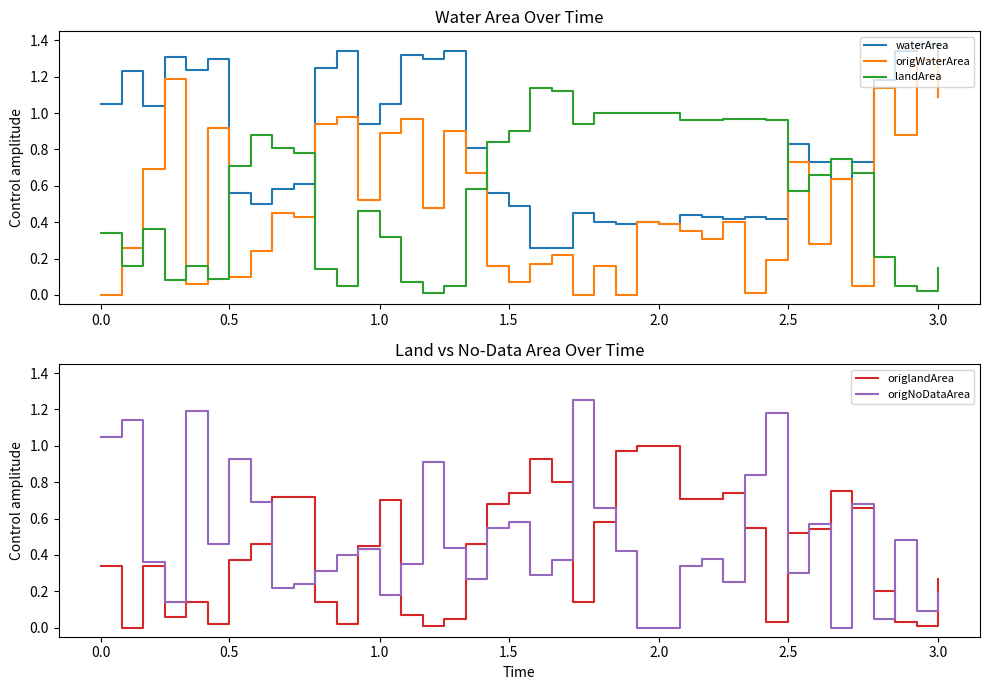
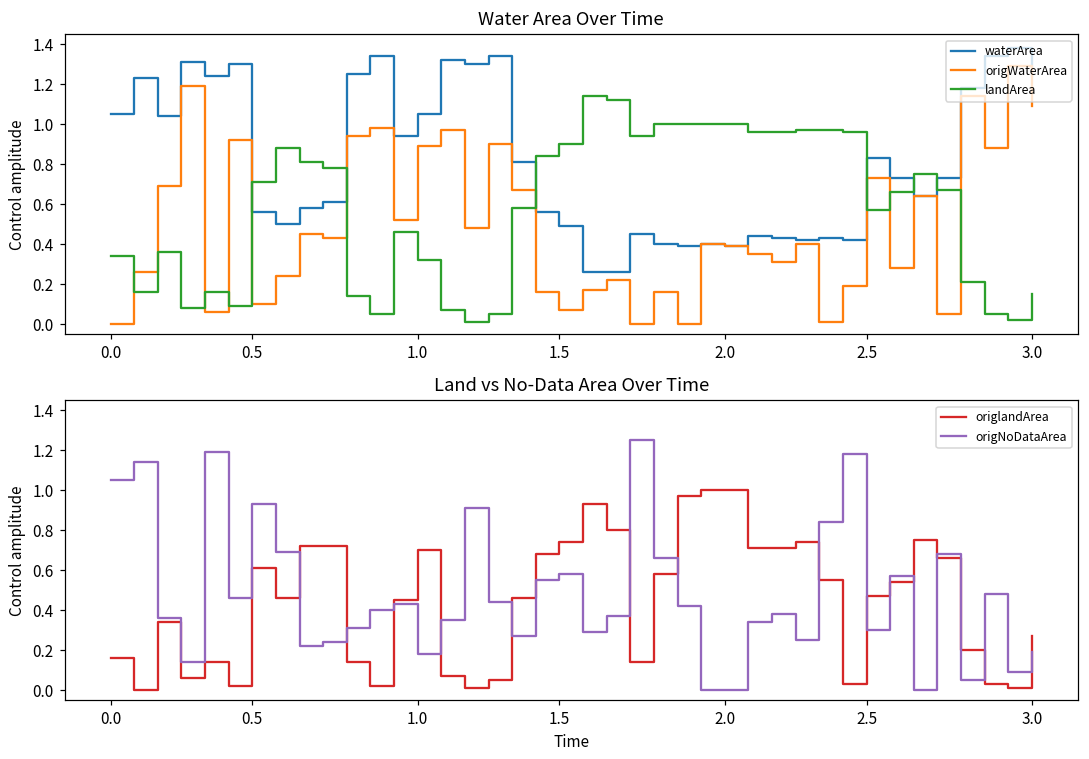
  {
    "Water Area Over Time": {
      "waterArea": {
        "0.0": 1.05,
        "0.5": 0.56,
        "1.0": 1.05,
        "1.5": 0.49,
        "2.5": 0.83
      },
      "origWaterArea": {
        "0.0": 0.00,
        "0.5": 0.10,
        "1.0": 0.89,
        "1.5": 0.07,
        "2.5": 0.73,
        "3.0": 1.09
      },
      "landArea": {
        "0.0": 0.34,
        "0.5": 0.71,
        "1.0": 0.32,
        "1.5": 0.90,
        "2.0": 1.00,
        "2.5": 0.57,
        "3.0": 0.15
      }
    },
    "Land vs No-Data Area Over Time": {
      "origlandArea": {
-       "0.0": 0.34,
-       "0.5": 0.37,
+       "0.0": 0.16,
+       "0.5": 0.61,
        "1.0": 0.70,
        "1.5": 0.74,
        "2.0": 1.00,
-       "2.5": 0.52,
+       "2.5": 0.47,
        "3.0": 0.27
      },
      "origNoDataArea": {
        "0.0": 1.05,
        "0.5": 0.93,
        "1.0": 0.18,
        "1.5": 0.58,
        "2.0": 0.00,
        "2.5": 0.30,
        "3.0": 0.19
      }
    }
  }
